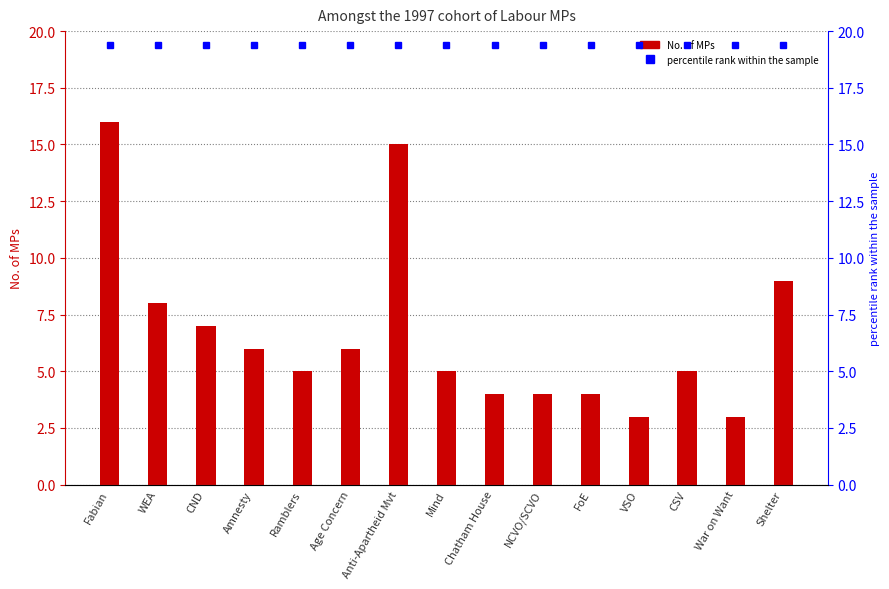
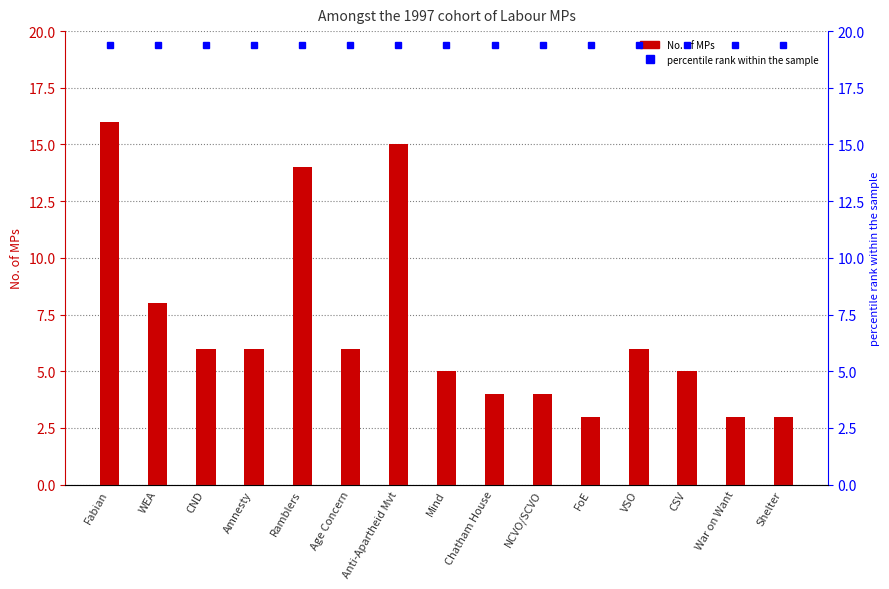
  {
    "No. of MPs": {
      "Fabian": 16,
      "WEA": 8,
-     "CND": 7,
+     "CND": 6,
      "Amnesty": 6,
-     "Ramblers": 5,
+     "Ramblers": 14,
      "Age Concern": 6,
      "Anti-Apartheid Mvt": 15,
      "Mind": 5,
      "Chatham House": 4,
      "NCVO/SCVO": 4,
-     "FoE": 4,
-     "VSO": 3,
+     "FoE": 3,
+     "VSO": 6,
      "CSV": 5,
      "War on Want": 3,
-     "Shelter": 9
+     "Shelter": 3
    }
  }
